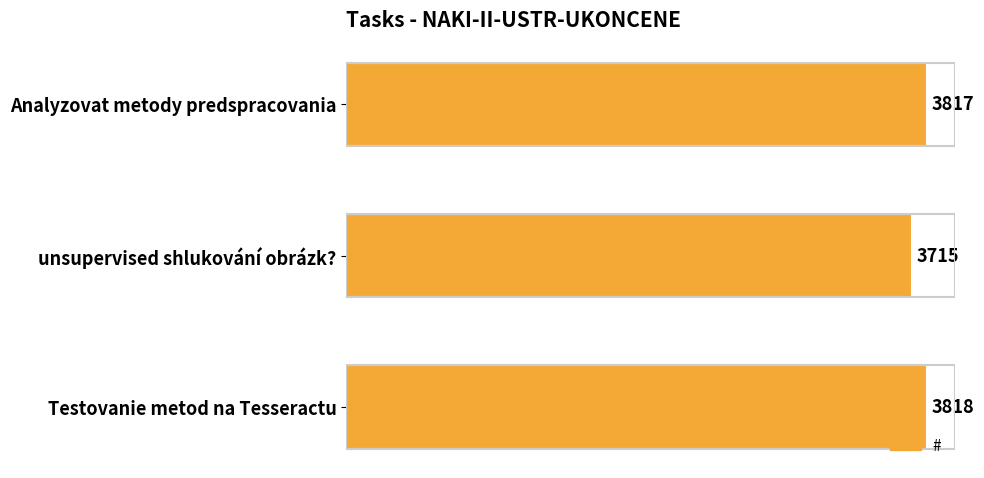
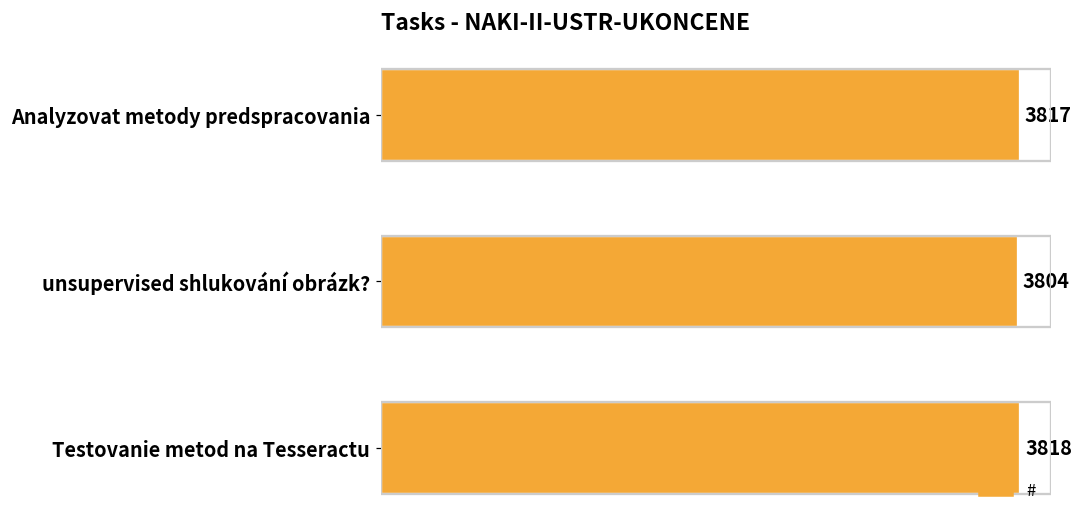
  {
    "Analyzovat metody predspracovania": 3817,
-   "unsupervised shlukování obrázk?": 3715,
+   "unsupervised shlukování obrázk?": 3804,
    "Testovanie metod na Tesseractu": 3818
  }
